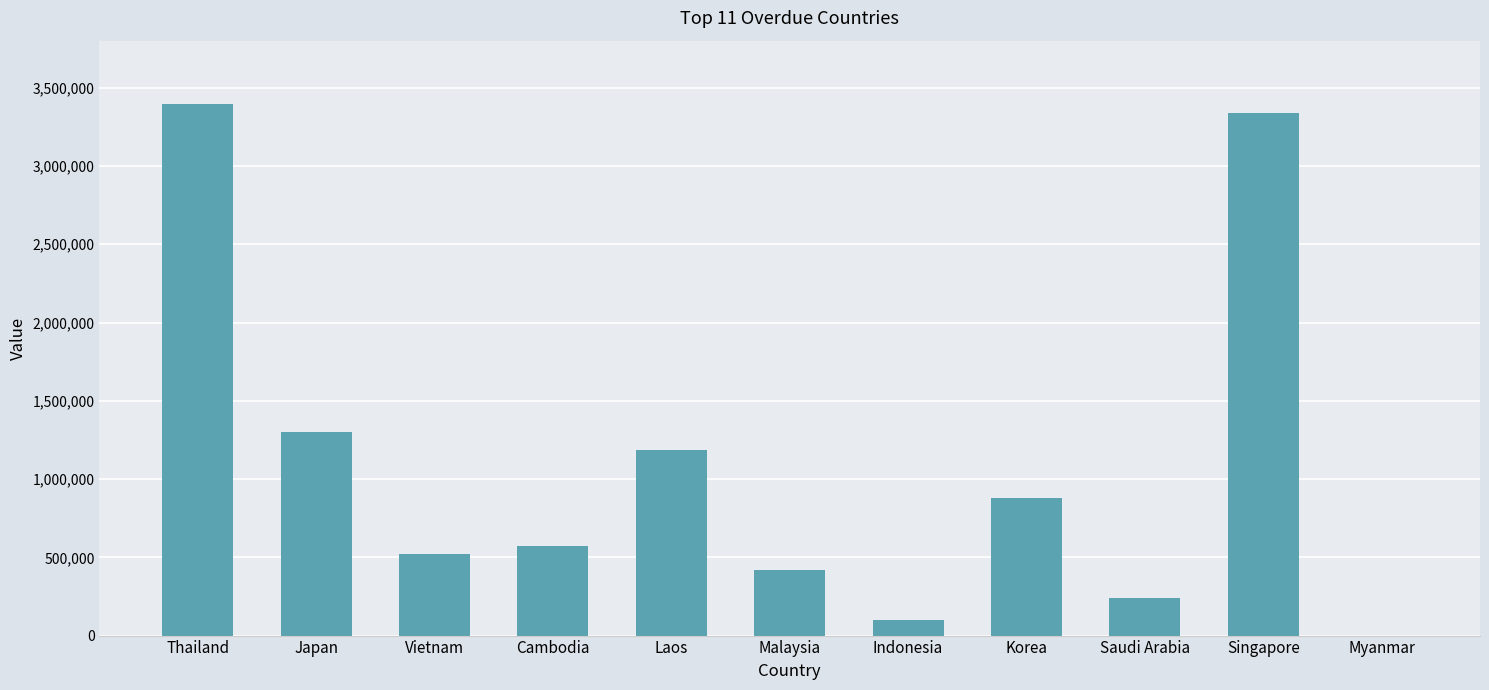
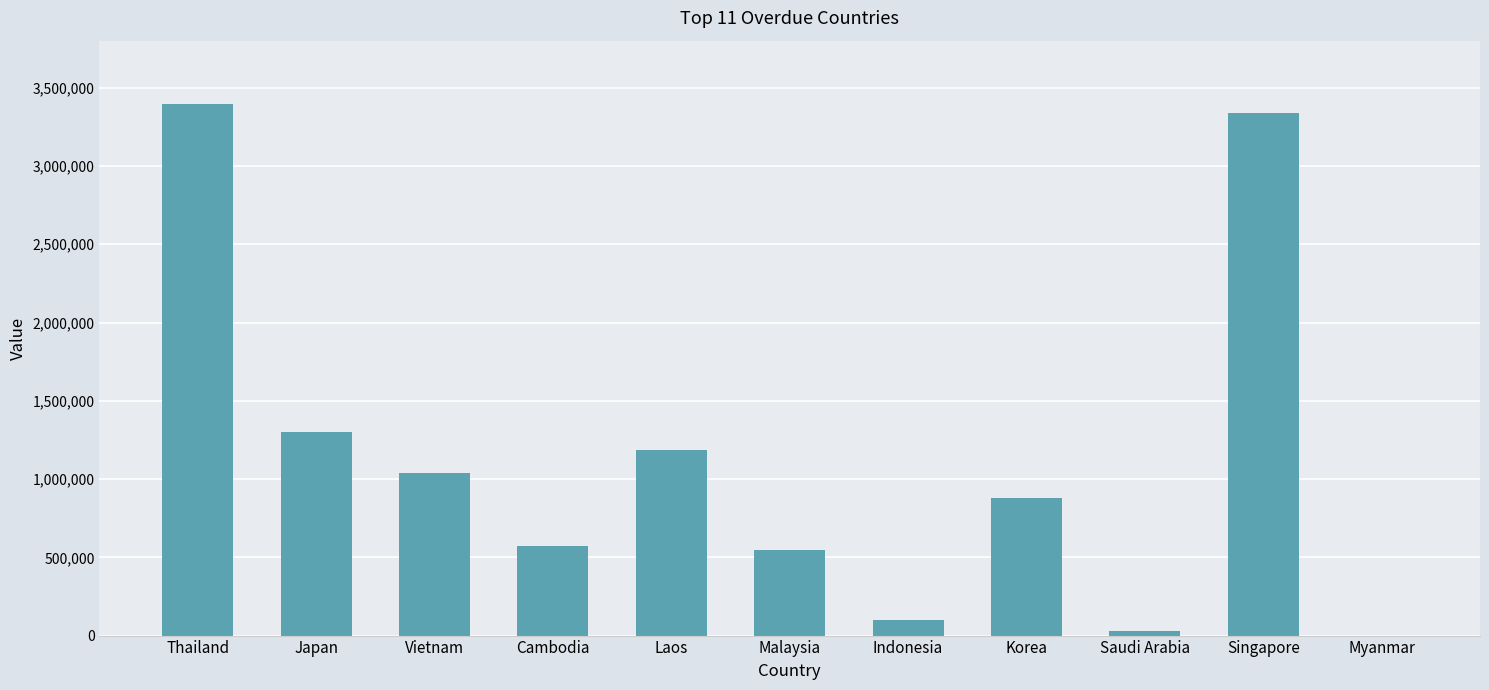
  {
    "Thailand": "3,390,000",
    "Japan": "1,300,000",
-   "Vietnam": "520,000",
+   "Vietnam": "1,040,000",
    "Cambodia": "570,000",
    "Laos": "1,190,000",
-   "Malaysia": "420,000",
+   "Malaysia": "550,000",
    "Indonesia": "100,000",
    "Korea": "880,000",
-   "Saudi Arabia": "240,000",
+   "Saudi Arabia": "30,000",
    "Singapore": "3,340,000",
    "Myanmar": "0"
  }
